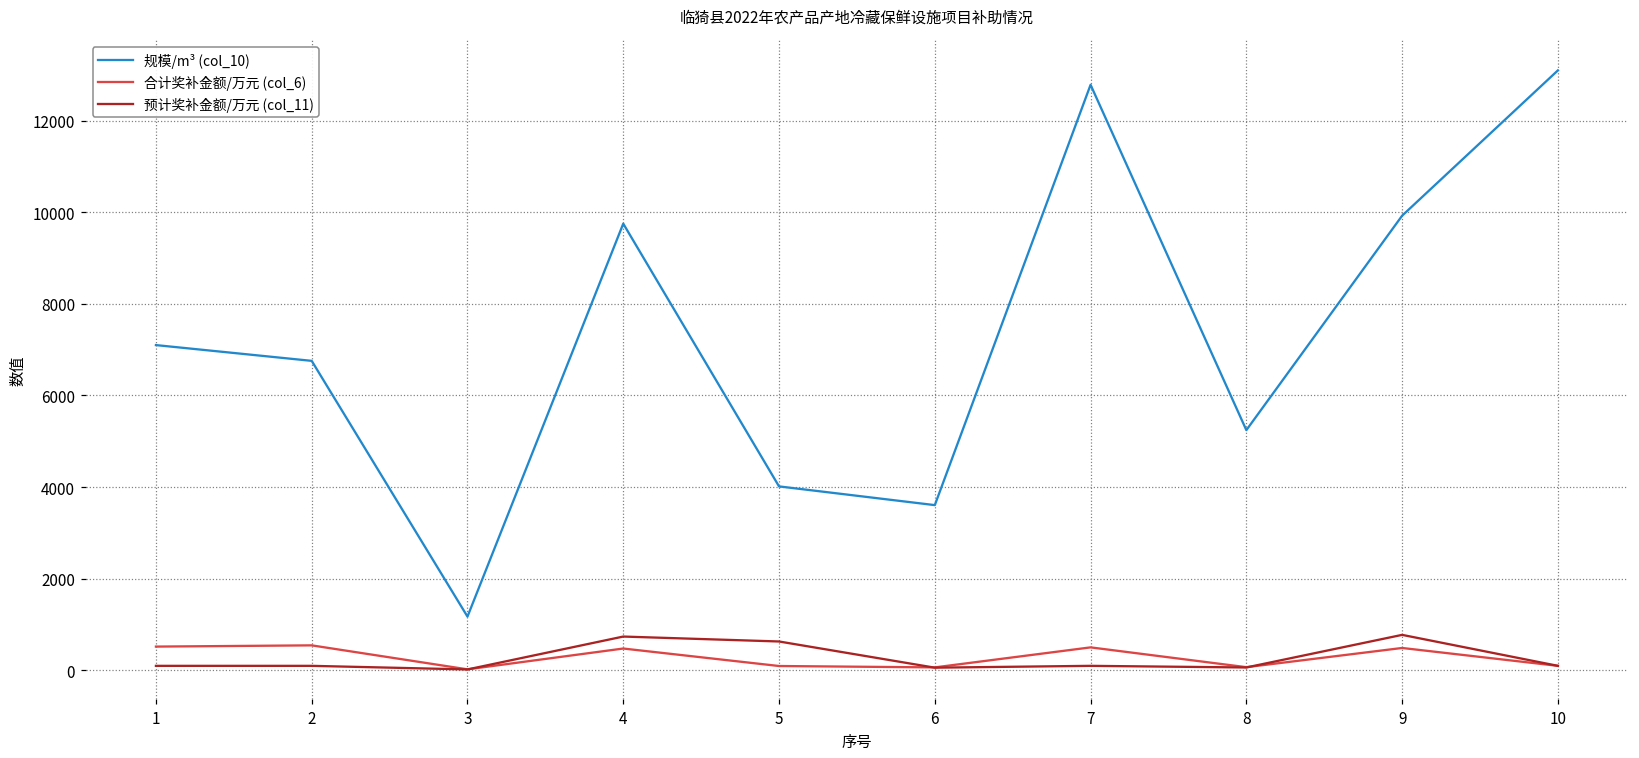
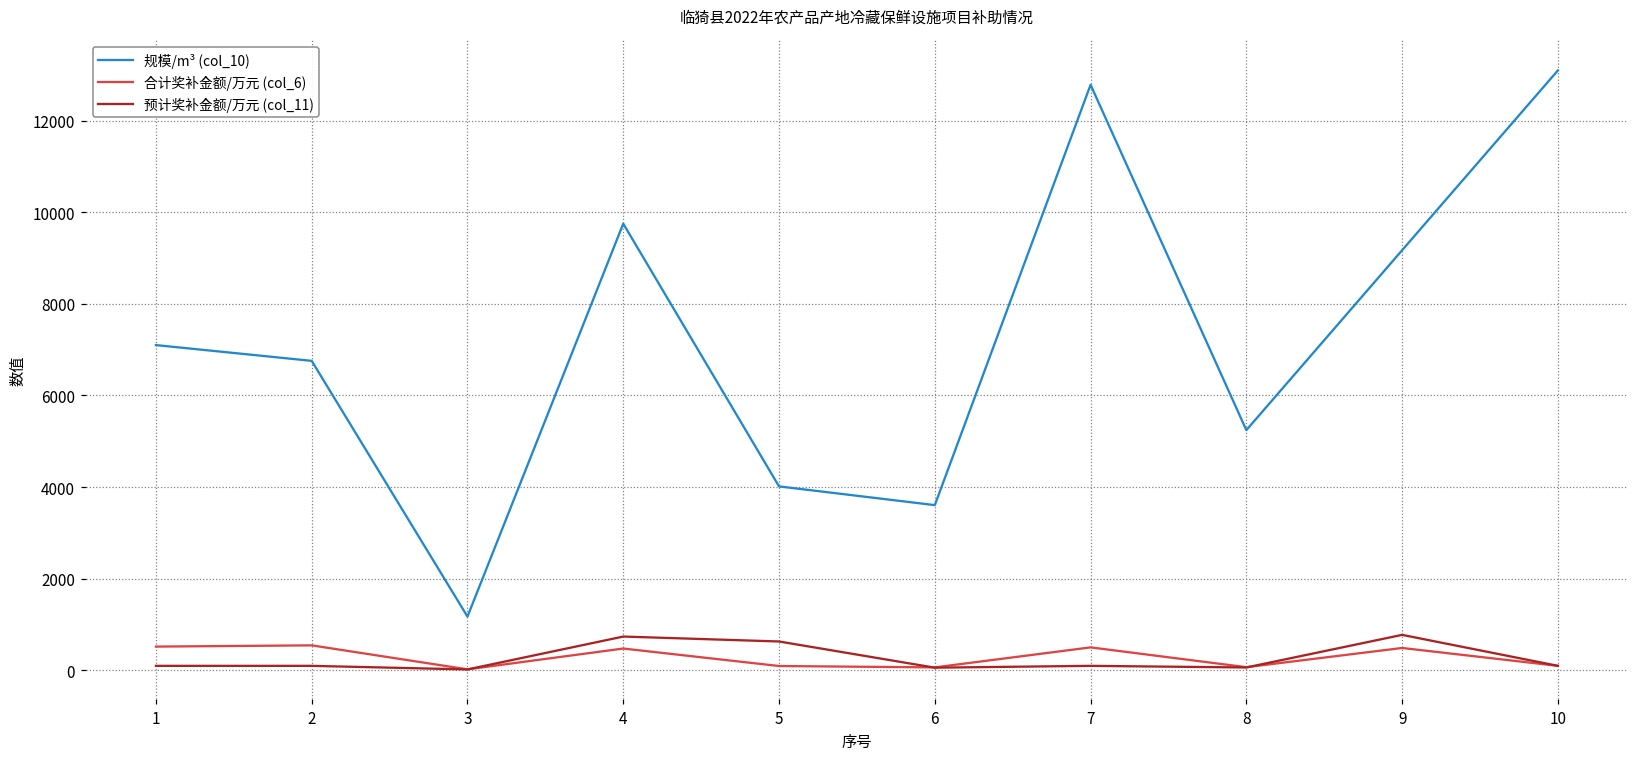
  {
    "规模/m³ (col_10)": {
      "1": 7100,
      "2": 6800,
      "3": 1200,
      "4": 9700,
      "5": 4000,
      "6": 3600,
      "7": 12800,
      "8": 5200,
-     "9": 9900,
+     "9": 9200,
      "10": 13100
    },
    "合计奖补金额/万元 (col_6)": {
      "1": 500,
      "2": 500,
      "4": 500,
      "5": 100,
      "7": 500,
      "9": 500
    },
    "预计奖补金额/万元 (col_11)": {
      "1": 100,
      "2": 100,
      "4": 700,
      "5": 600,
      "7": 100,
      "9": 800
    }
  }
